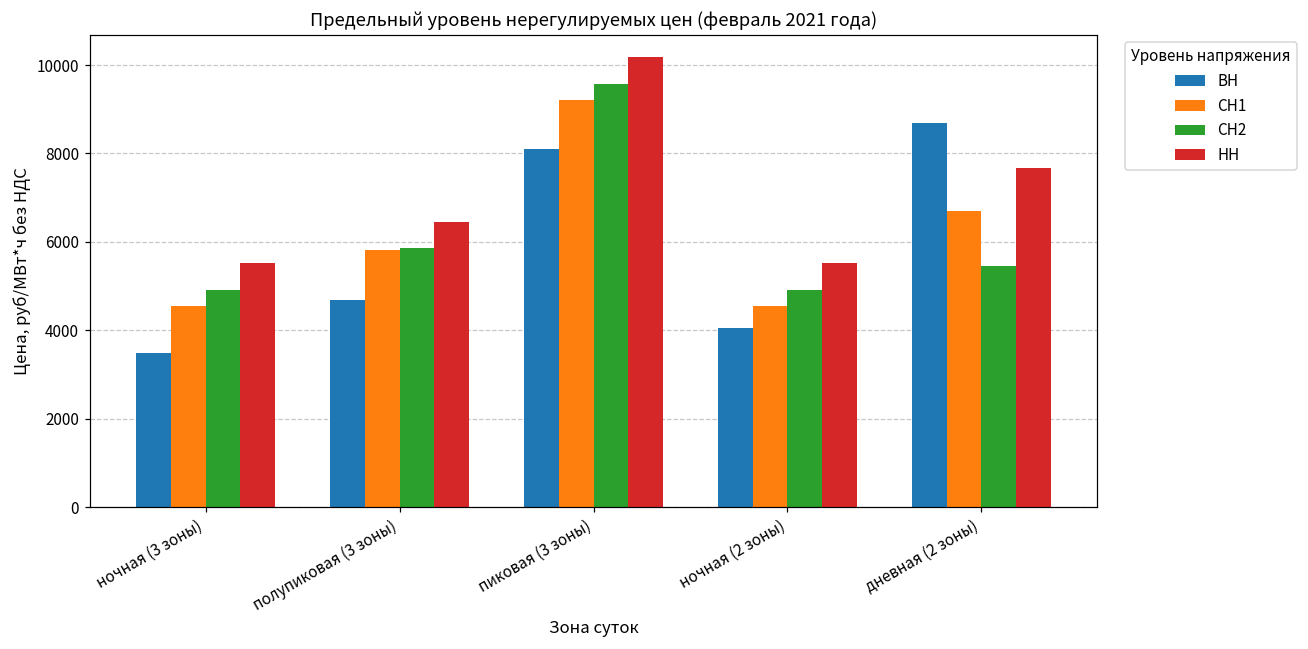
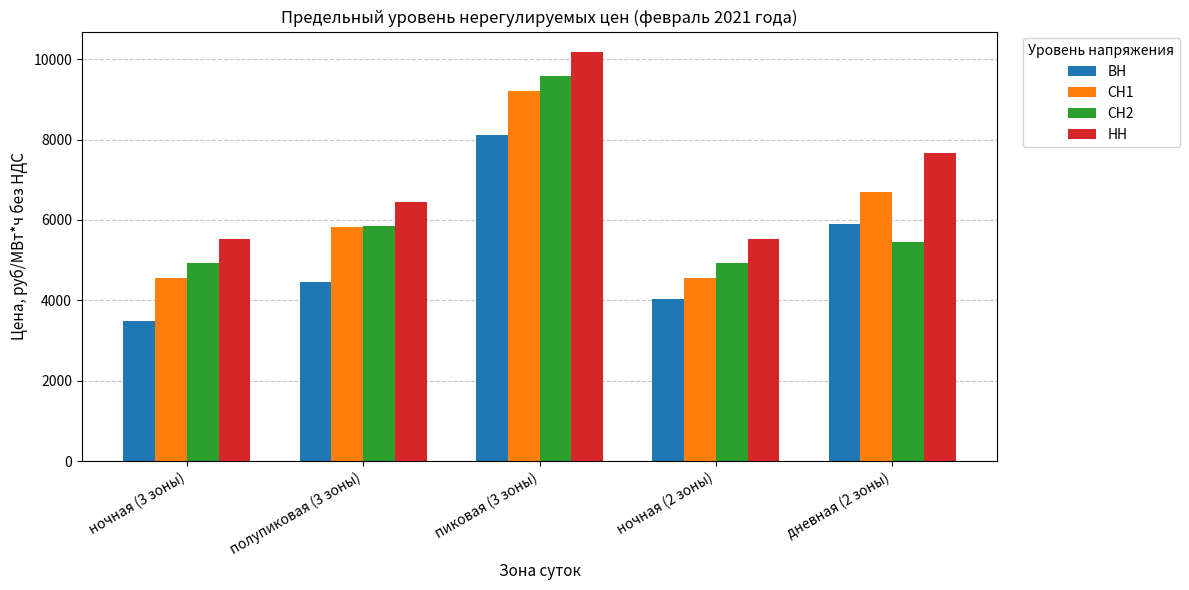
  {
    "ВН": {
      "ночная (3 зоны)": 3500,
-     "полупиковая (3 зоны)": 4700,
+     "полупиковая (3 зоны)": 4400,
      "пиковая (3 зоны)": 8100,
      "ночная (2 зоны)": 4000,
-     "дневная (2 зоны)": 8700
+     "дневная (2 зоны)": 5900
    },
    "СН1": {
      "ночная (3 зоны)": 4600,
      "полупиковая (3 зоны)": 5800,
      "пиковая (3 зоны)": 9200,
      "ночная (2 зоны)": 4600,
      "дневная (2 зоны)": 6700
    },
    "СН2": {
      "ночная (3 зоны)": 4900,
      "полупиковая (3 зоны)": 5900,
      "пиковая (3 зоны)": 9600,
      "ночная (2 зоны)": 4900,
      "дневная (2 зоны)": 5500
    },
    "НН": {
      "ночная (3 зоны)": 5500,
      "полупиковая (3 зоны)": 6500,
      "пиковая (3 зоны)": 10200,
      "ночная (2 зоны)": 5500,
      "дневная (2 зоны)": 7700
    }
  }
